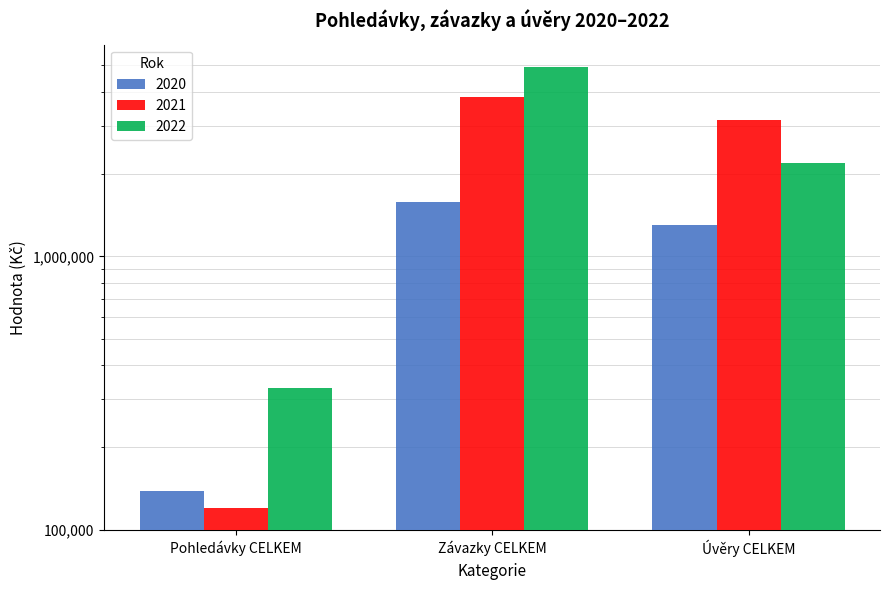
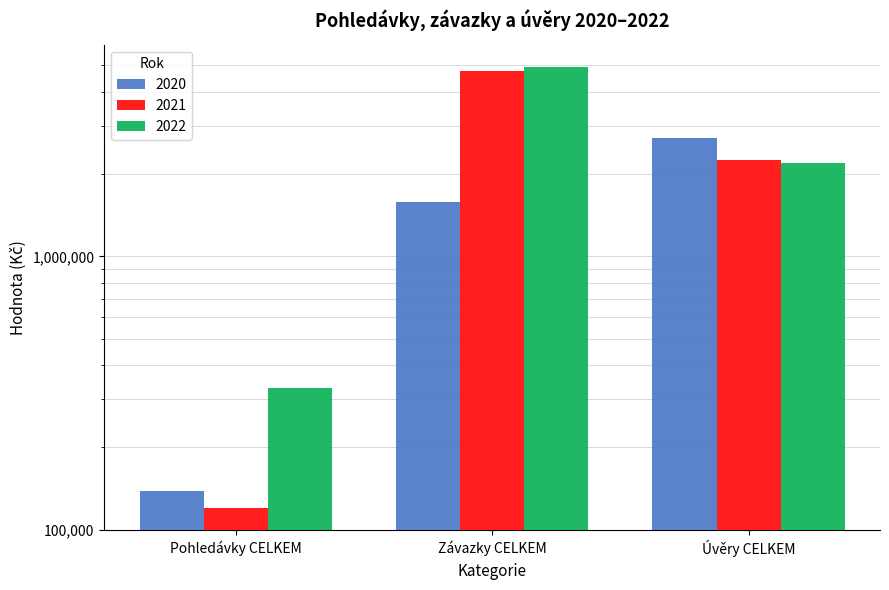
  {
    "2020": {
      "Pohledávky CELKEM": "140,000",
      "Závazky CELKEM": "1,600,000",
-     "Úvěry CELKEM": "1,300,000"
+     "Úvěry CELKEM": "2,700,000"
    },
    "2021": {
      "Pohledávky CELKEM": "120,000",
-     "Závazky CELKEM": "3,800,000",
-     "Úvěry CELKEM": "3,100,000"
+     "Závazky CELKEM": "4,800,000",
+     "Úvěry CELKEM": "2,300,000"
    },
    "2022": {
      "Pohledávky CELKEM": "330,000",
      "Závazky CELKEM": "4,900,000",
      "Úvěry CELKEM": "2,200,000"
    }
  }
